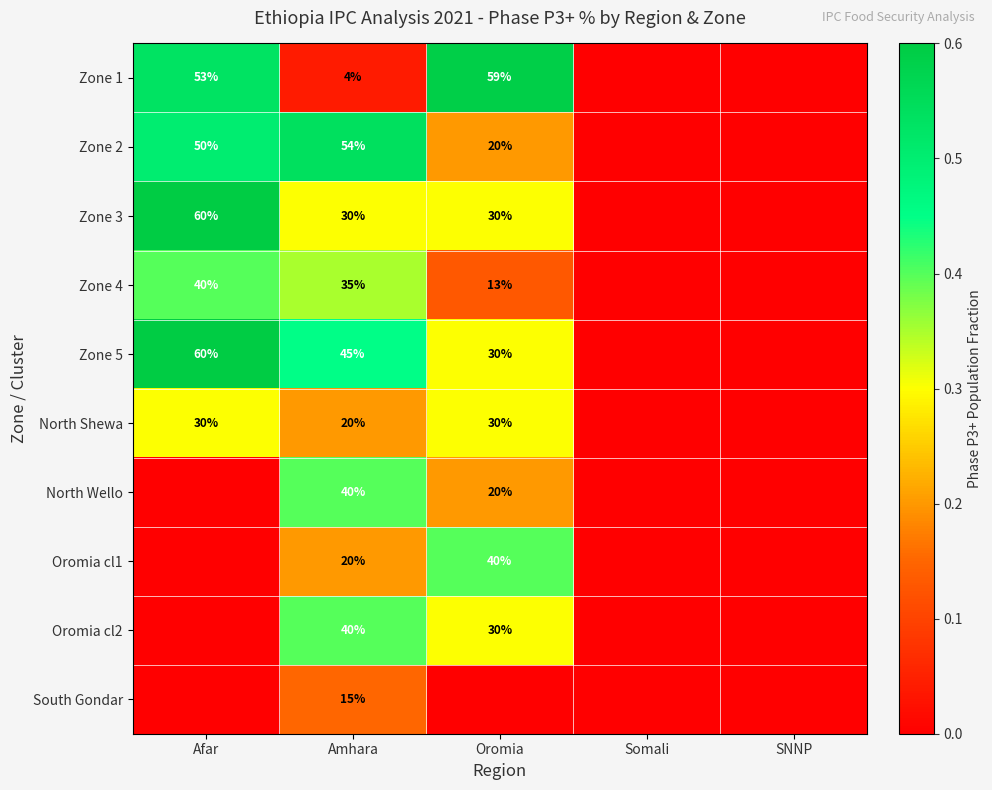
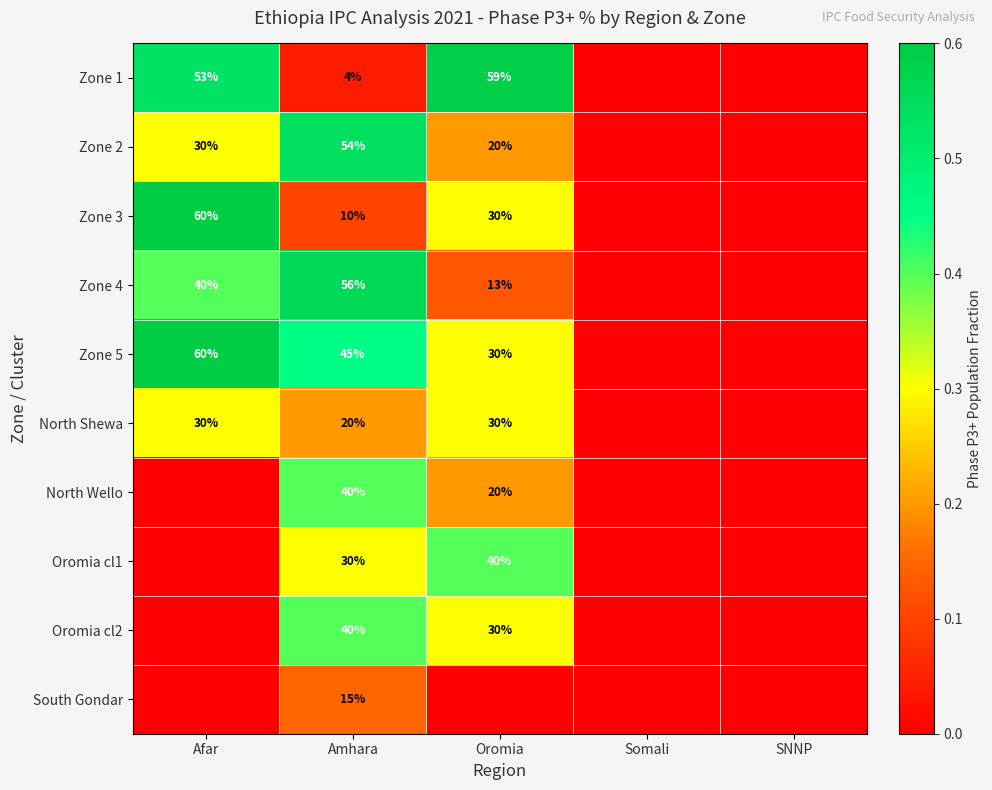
  {
    "Zone 1": {
      "Afar": "53%",
      "Amhara": "4%",
      "Oromia": "59%"
    },
    "Zone 2": {
-     "Afar": "50%",
+     "Afar": "30%",
      "Amhara": "54%",
      "Oromia": "20%"
    },
    "Zone 3": {
      "Afar": "60%",
-     "Amhara": "30%",
+     "Amhara": "10%",
      "Oromia": "30%"
    },
    "Zone 4": {
      "Afar": "40%",
-     "Amhara": "35%",
+     "Amhara": "56%",
      "Oromia": "13%"
    },
    "Zone 5": {
      "Afar": "60%",
      "Amhara": "45%",
      "Oromia": "30%"
    },
    "North Shewa": {
      "Afar": "30%",
      "Amhara": "20%",
      "Oromia": "30%"
    },
    "North Wello": {
      "Amhara": "40%",
      "Oromia": "20%"
    },
    "Oromia cl1": {
-     "Amhara": "20%",
+     "Amhara": "30%",
      "Oromia": "40%"
    },
    "Oromia cl2": {
      "Amhara": "40%",
      "Oromia": "30%"
    },
    "South Gondar": {
      "Amhara": "15%"
    }
  }
